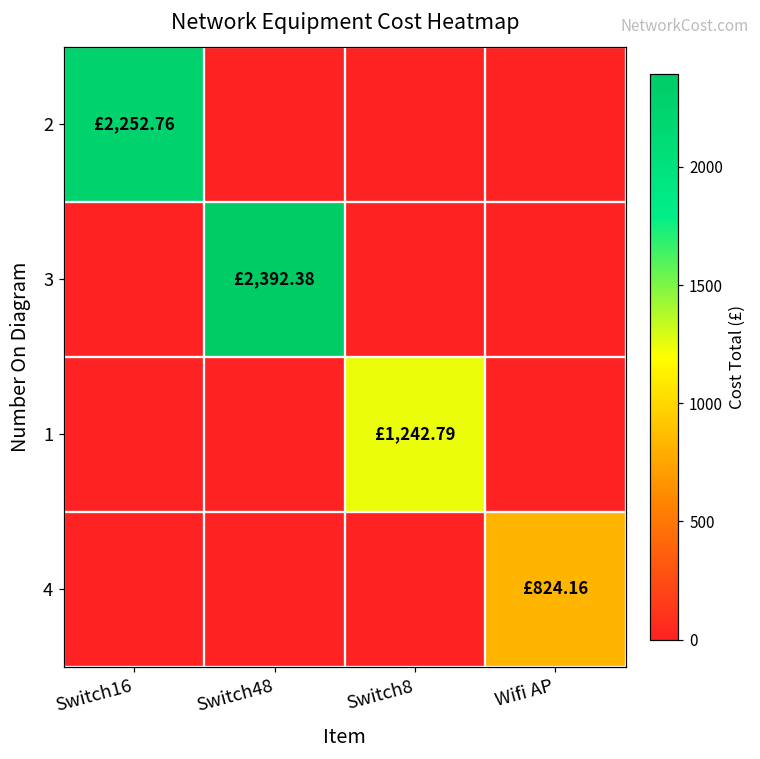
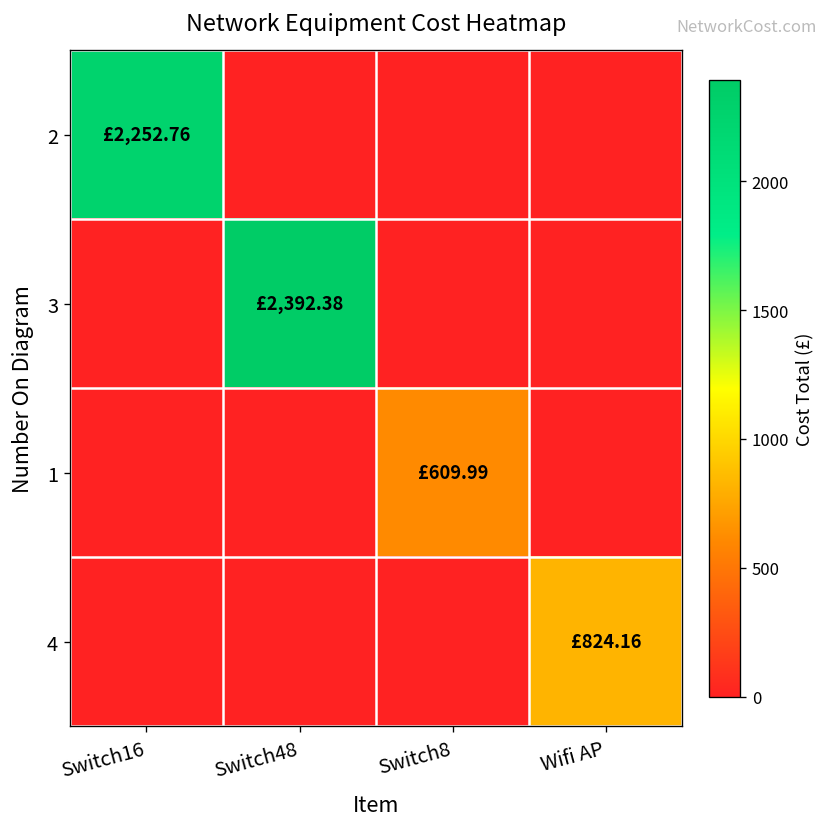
  {
    "2": {
      "Switch16": "£2,252.76"
    },
    "3": {
      "Switch48": "£2,392.38"
    },
    "1": {
-     "Switch8": "£1,242.79"
+     "Switch8": "£609.99"
    },
    "4": {
      "Wifi AP": "£824.16"
    }
  }
